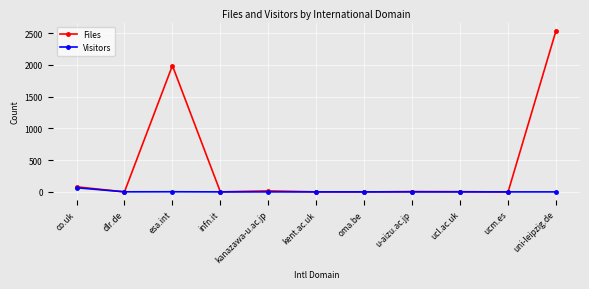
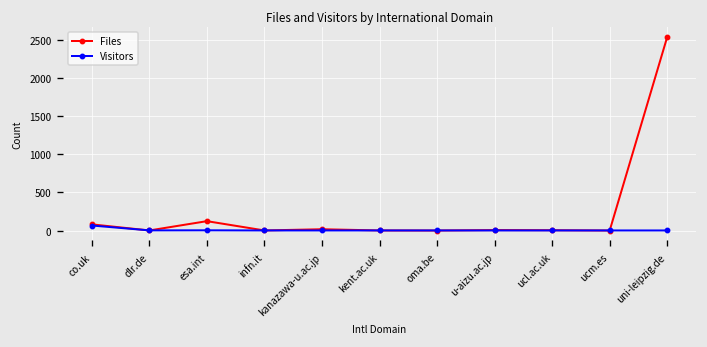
  {
    "Files": {
-     "esa.int": 2000,
+     "esa.int": 100,
      "uni-leipzig.de": 2500
    },
    "Visitors": {
      "esa.int": 0,
      "uni-leipzig.de": 0
    }
  }
